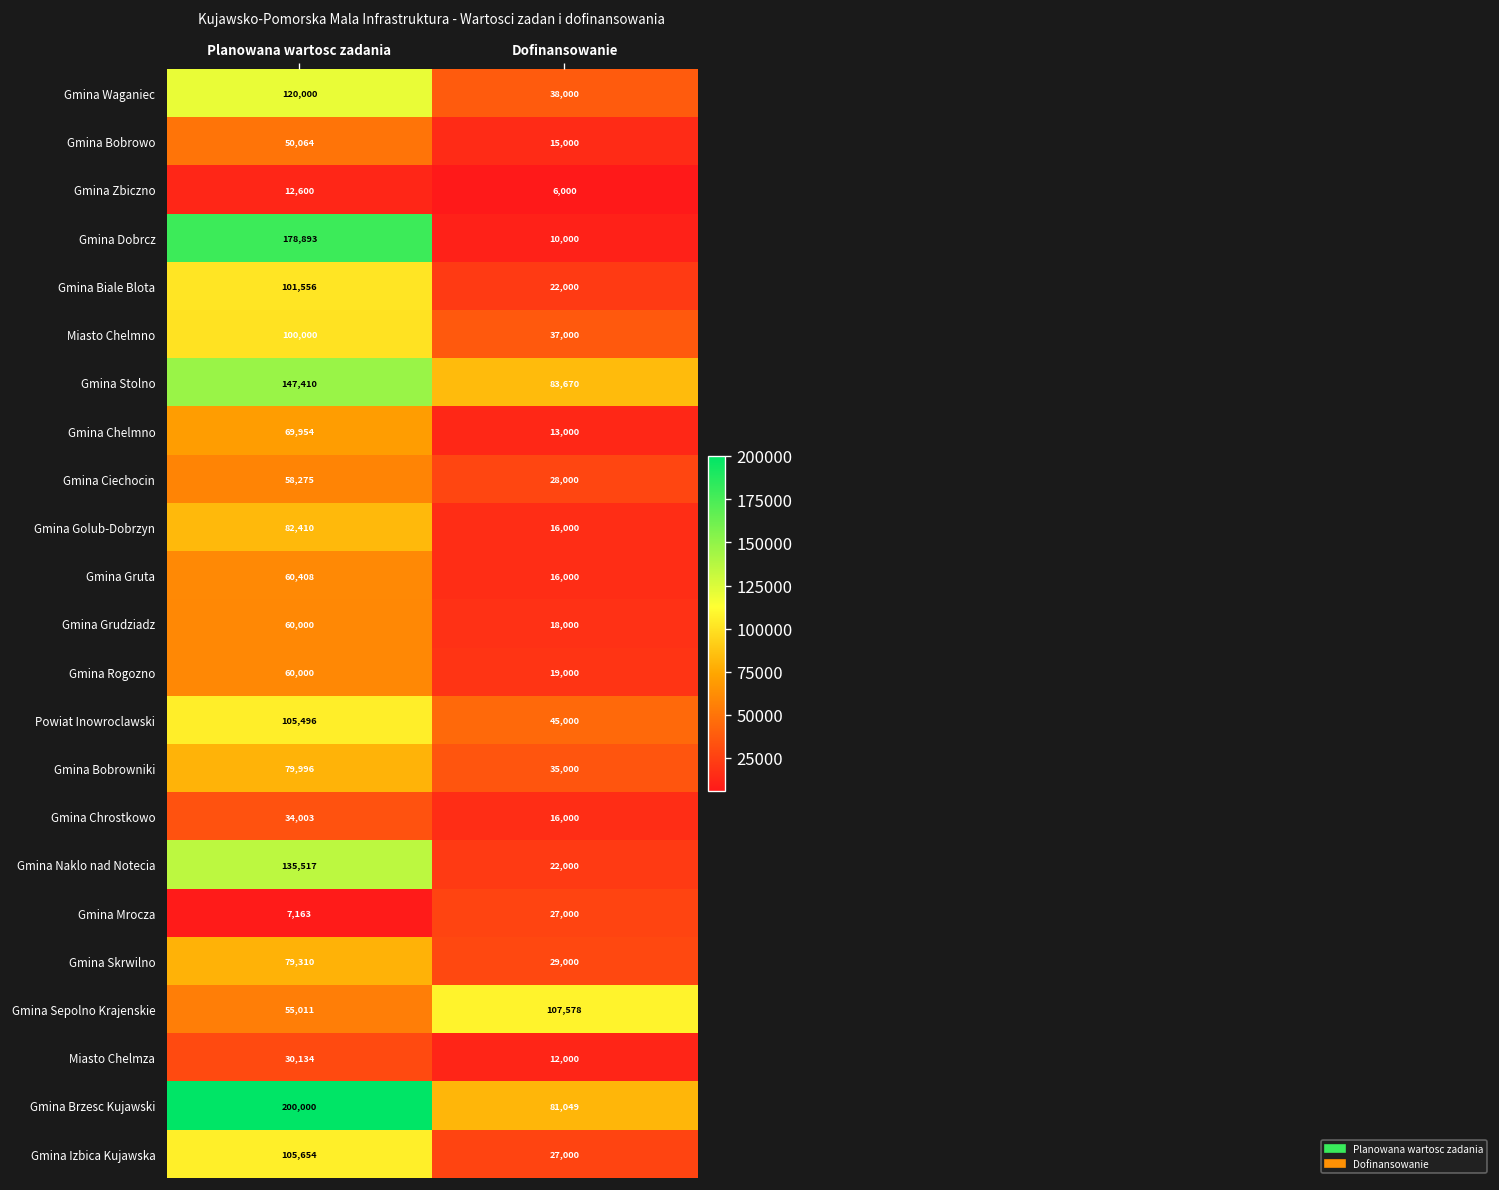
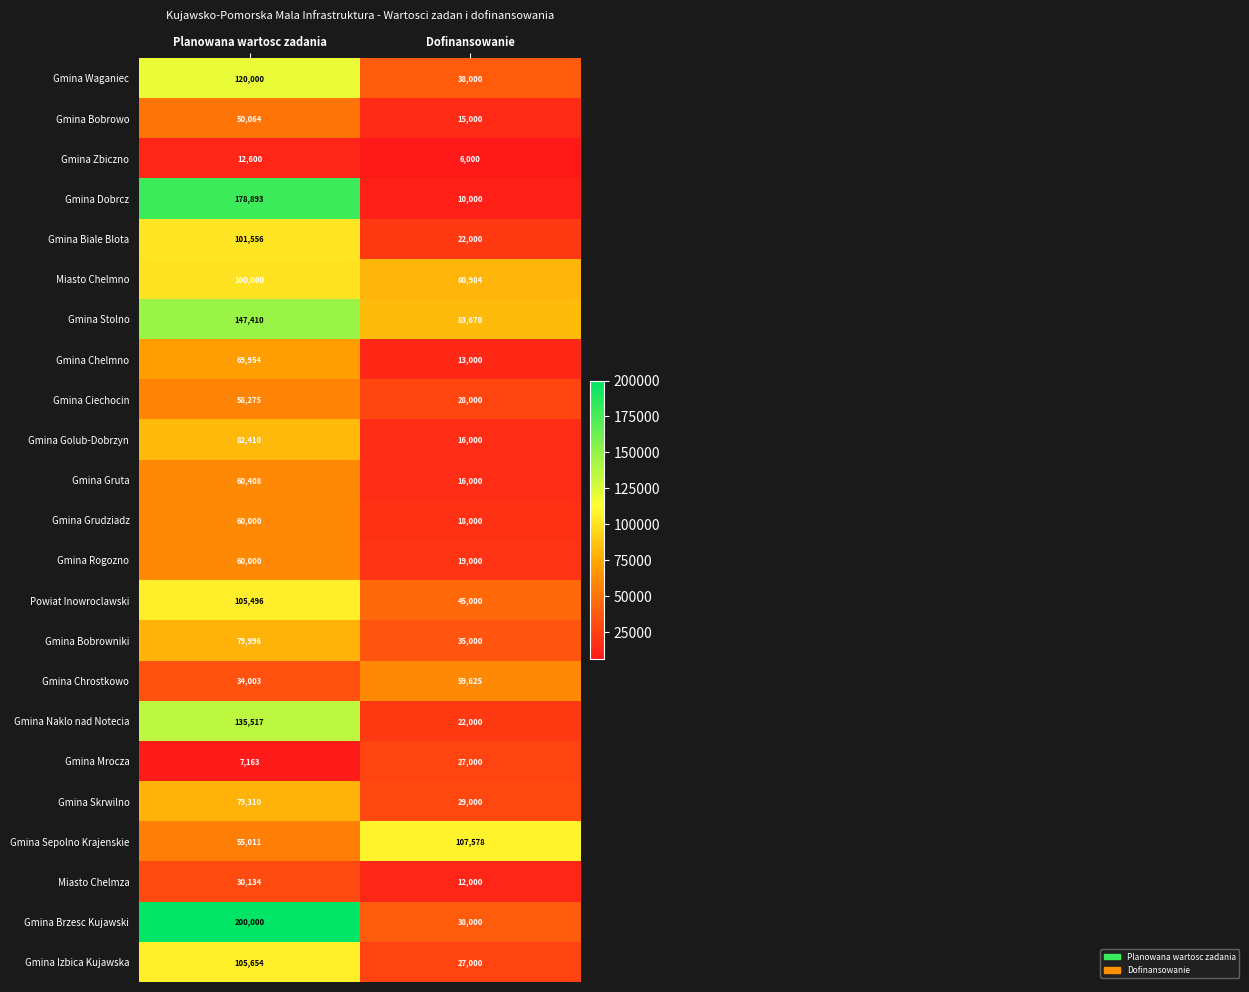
  {
    "Gmina Waganiec": {
      "Planowana wartosc zadania": "120,000",
      "Dofinansowanie": "38,000"
    },
    "Gmina Bobrowo": {
      "Planowana wartosc zadania": "50,064",
      "Dofinansowanie": "15,000"
    },
    "Gmina Zbiczno": {
      "Planowana wartosc zadania": "12,600",
      "Dofinansowanie": "6,000"
    },
    "Gmina Dobrcz": {
      "Planowana wartosc zadania": "178,893",
      "Dofinansowanie": "10,000"
    },
    "Gmina Biale Blota": {
      "Planowana wartosc zadania": "101,556",
      "Dofinansowanie": "22,000"
    },
    "Miasto Chelmno": {
      "Planowana wartosc zadania": "100,000",
-     "Dofinansowanie": "37,000"
+     "Dofinansowanie": "80,984"
    },
    "Gmina Stolno": {
      "Planowana wartosc zadania": "147,410",
      "Dofinansowanie": "83,670"
    },
    "Gmina Chelmno": {
      "Planowana wartosc zadania": "69,954",
      "Dofinansowanie": "13,000"
    },
    "Gmina Ciechocin": {
      "Planowana wartosc zadania": "58,275",
      "Dofinansowanie": "28,000"
    },
    "Gmina Golub-Dobrzyn": {
      "Planowana wartosc zadania": "82,410",
      "Dofinansowanie": "16,000"
    },
    "Gmina Gruta": {
      "Planowana wartosc zadania": "60,408",
      "Dofinansowanie": "16,000"
    },
    "Gmina Grudziadz": {
      "Planowana wartosc zadania": "60,000",
      "Dofinansowanie": "18,000"
    },
    "Gmina Rogozno": {
      "Planowana wartosc zadania": "60,000",
      "Dofinansowanie": "19,000"
    },
    "Powiat Inowroclawski": {
      "Planowana wartosc zadania": "105,496",
      "Dofinansowanie": "45,000"
    },
    "Gmina Bobrowniki": {
      "Planowana wartosc zadania": "79,996",
      "Dofinansowanie": "35,000"
    },
    "Gmina Chrostkowo": {
      "Planowana wartosc zadania": "34,003",
-     "Dofinansowanie": "16,000"
+     "Dofinansowanie": "59,625"
    },
    "Gmina Naklo nad Notecia": {
      "Planowana wartosc zadania": "135,517",
      "Dofinansowanie": "22,000"
    },
    "Gmina Mrocza": {
      "Planowana wartosc zadania": "7,163",
      "Dofinansowanie": "27,000"
    },
    "Gmina Skrwilno": {
      "Planowana wartosc zadania": "79,310",
      "Dofinansowanie": "29,000"
    },
    "Gmina Sepolno Krajenskie": {
      "Planowana wartosc zadania": "55,011",
      "Dofinansowanie": "107,578"
    },
    "Miasto Chelmza": {
      "Planowana wartosc zadania": "30,134",
      "Dofinansowanie": "12,000"
    },
    "Gmina Brzesc Kujawski": {
      "Planowana wartosc zadania": "200,000",
-     "Dofinansowanie": "81,049"
+     "Dofinansowanie": "38,000"
    },
    "Gmina Izbica Kujawska": {
      "Planowana wartosc zadania": "105,654",
      "Dofinansowanie": "27,000"
    }
  }
